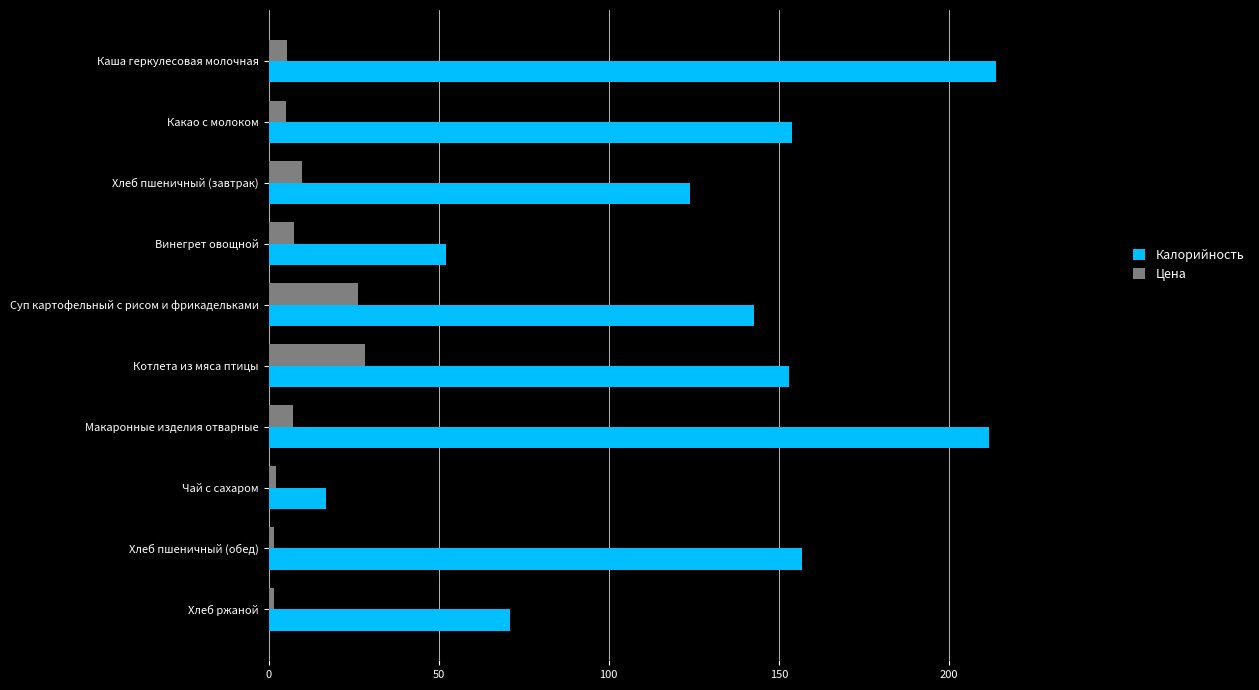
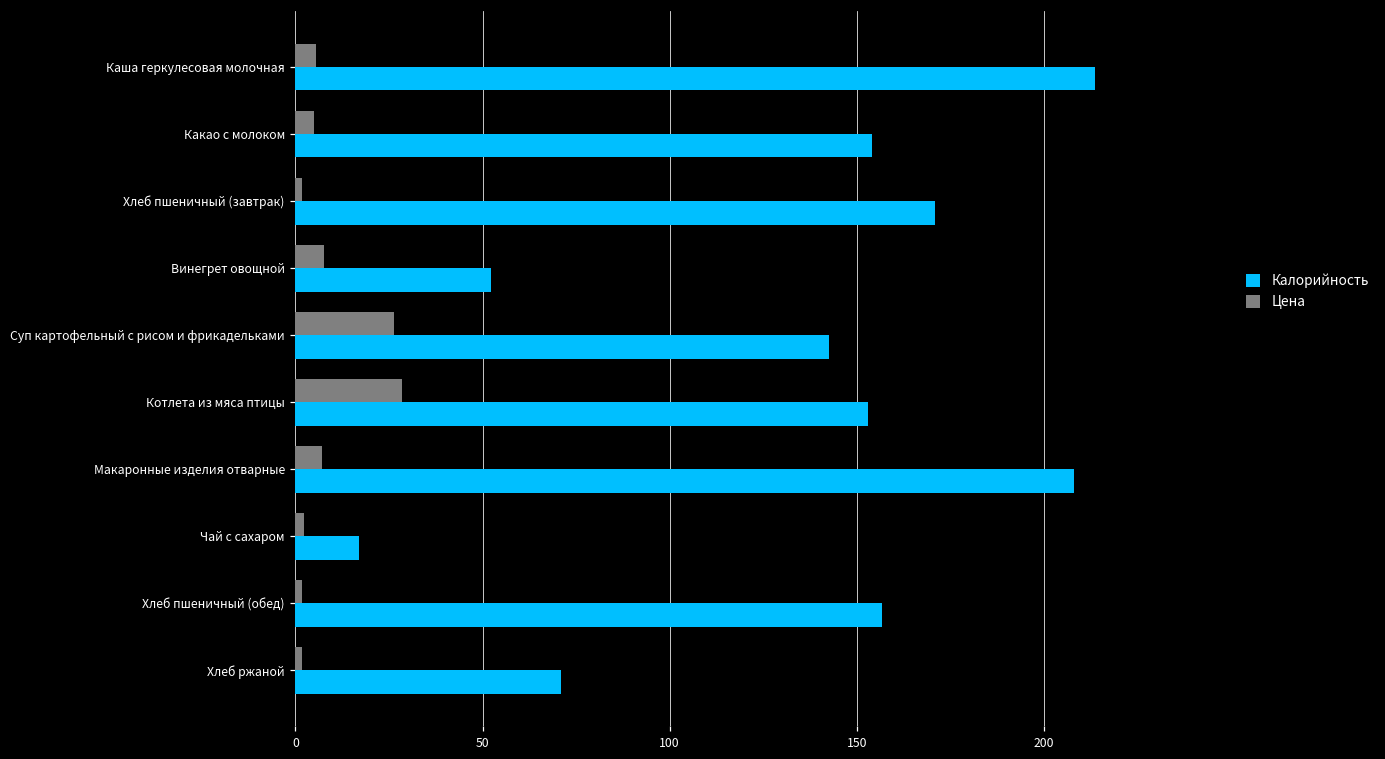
  {
    "Калорийность": {
      "Каша геркулесовая молочная": 214,
      "Какао с молоком": 154,
-     "Хлеб пшеничный (завтрак)": 124,
+     "Хлеб пшеничный (завтрак)": 171,
      "Винегрет овощной": 52,
      "Суп картофельный с рисом и фрикадельками": 143,
      "Котлета из мяса птицы": 153,
-     "Макаронные изделия отварные": 212,
+     "Макаронные изделия отварные": 208,
      "Чай с сахаром": 17,
      "Хлеб пшеничный (обед)": 157,
      "Хлеб ржаной": 71
    },
    "Цена": {
      "Каша геркулесовая молочная": 5,
      "Какао с молоком": 5,
-     "Хлеб пшеничный (завтрак)": 10,
+     "Хлеб пшеничный (завтрак)": 2,
      "Винегрет овощной": 8,
      "Суп картофельный с рисом и фрикадельками": 26,
      "Котлета из мяса птицы": 28,
      "Макаронные изделия отварные": 7,
      "Чай с сахаром": 2,
      "Хлеб пшеничный (обед)": 2,
      "Хлеб ржаной": 2
    }
  }
